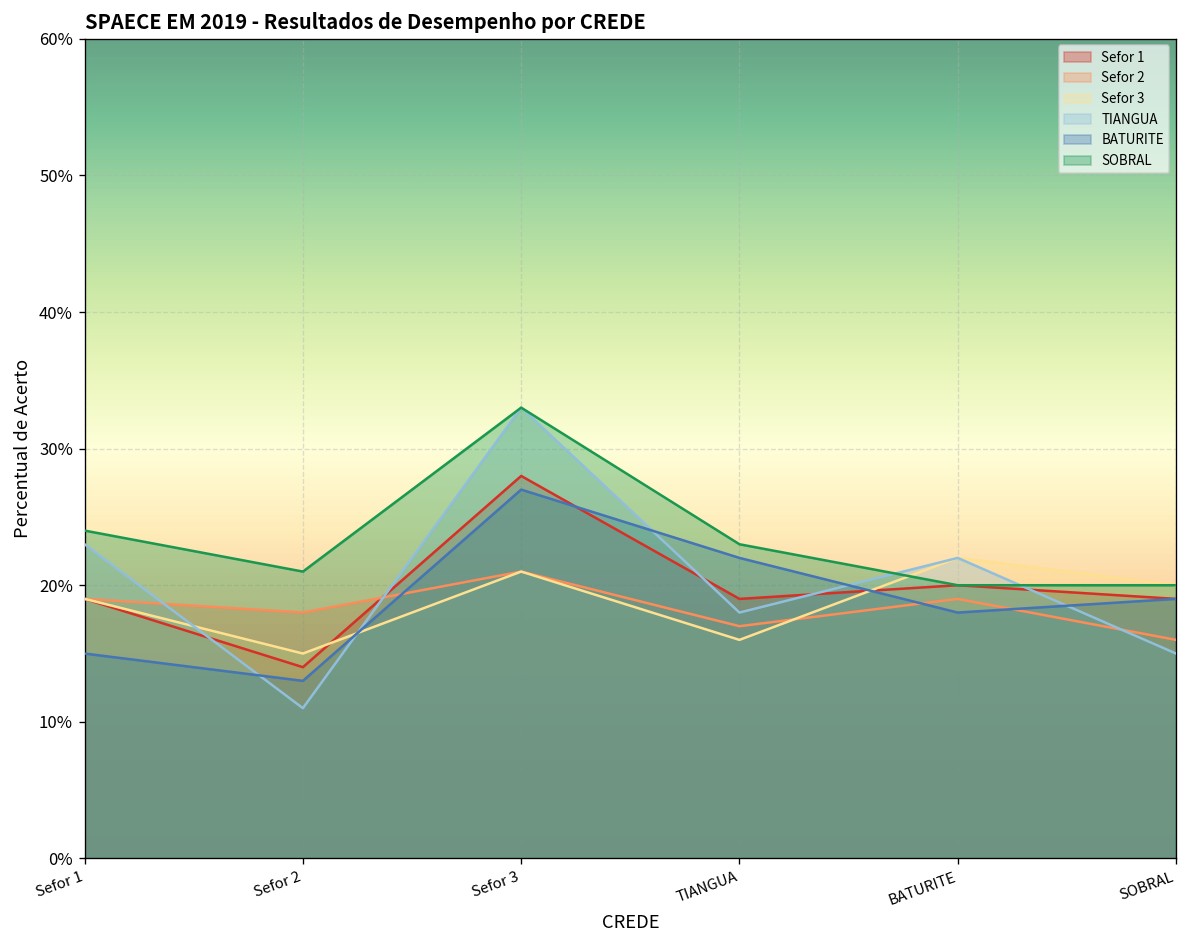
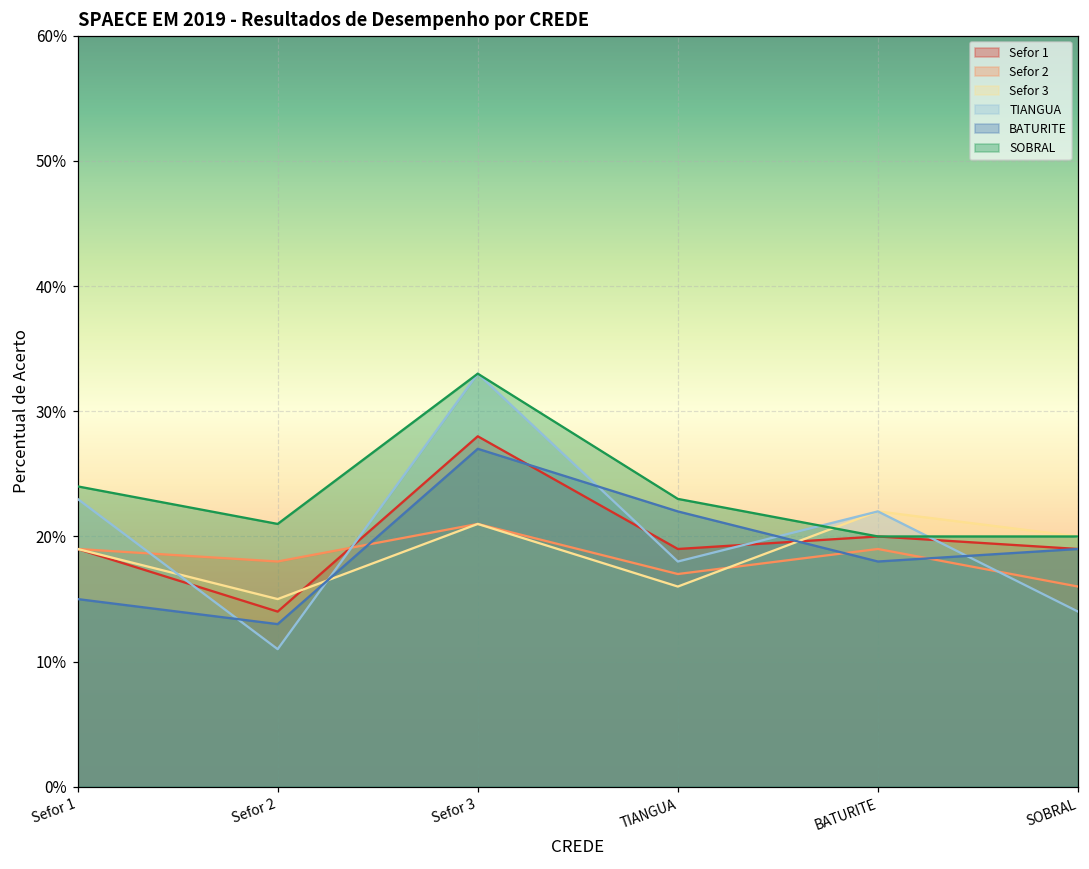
  {
    "TIANGUA": {
      "Sefor 1": "23%",
      "Sefor 2": "11%",
      "TIANGUA": "18%",
-     "SOBRAL": "15%"
+     "SOBRAL": "14%"
    }
  }
